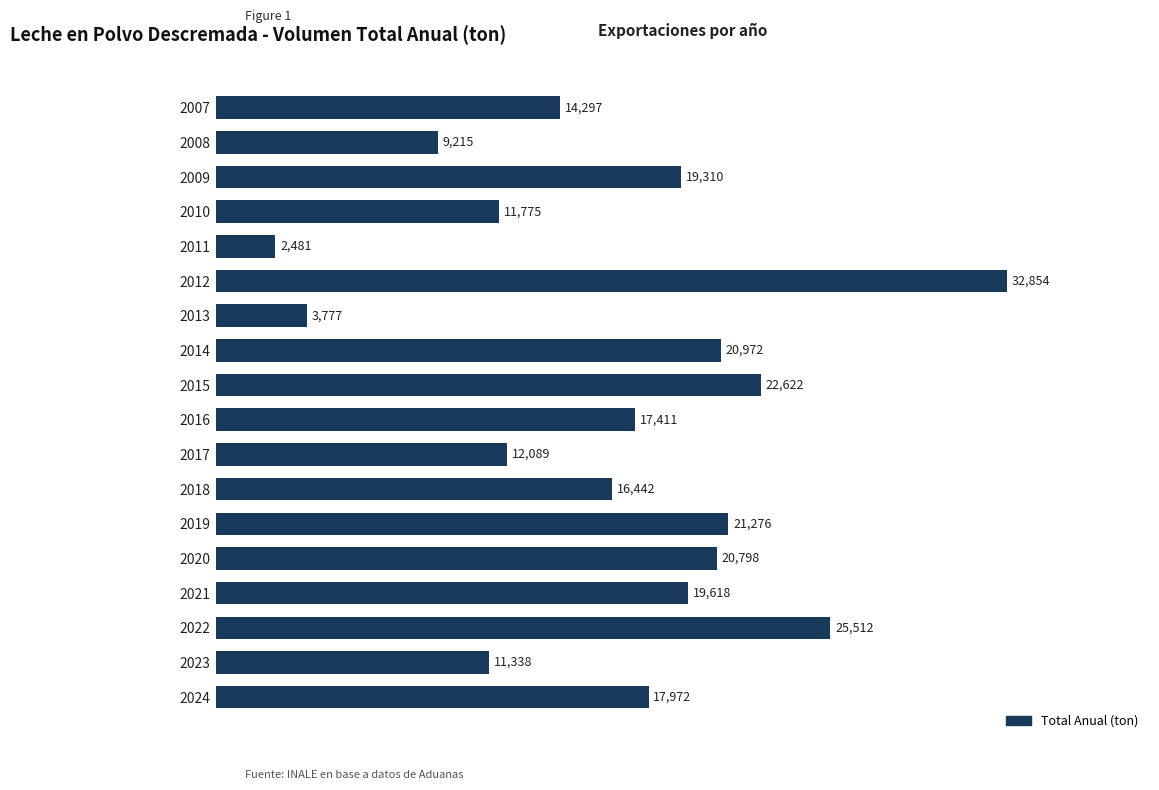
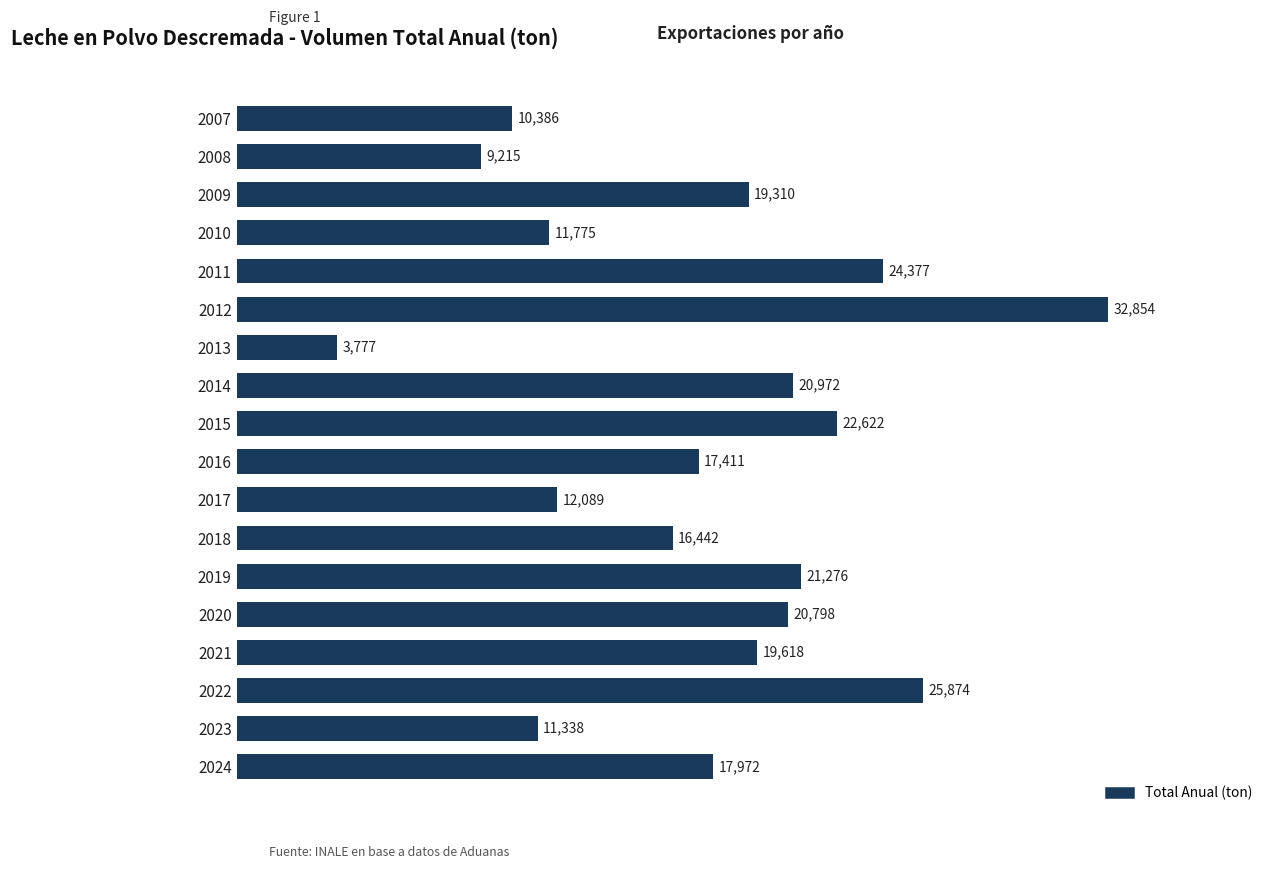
  {
-   "2007": "14,297",
+   "2007": "10,386",
    "2008": "9,215",
    "2009": "19,310",
    "2010": "11,775",
-   "2011": "2,481",
+   "2011": "24,377",
    "2012": "32,854",
    "2013": "3,777",
    "2014": "20,972",
    "2015": "22,622",
    "2016": "17,411",
    "2017": "12,089",
    "2018": "16,442",
    "2019": "21,276",
    "2020": "20,798",
    "2021": "19,618",
-   "2022": "25,512",
+   "2022": "25,874",
    "2023": "11,338",
    "2024": "17,972"
  }
